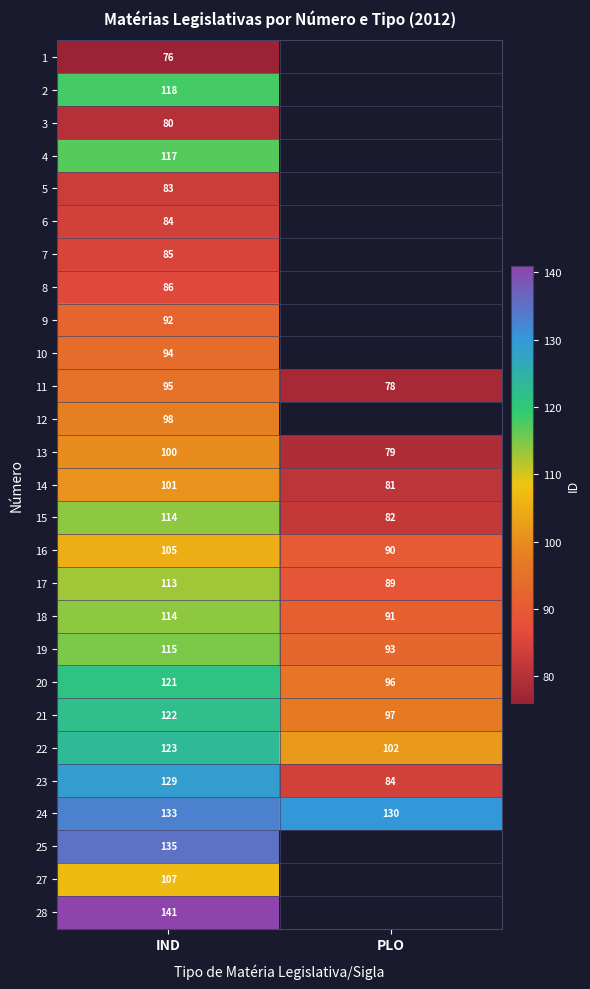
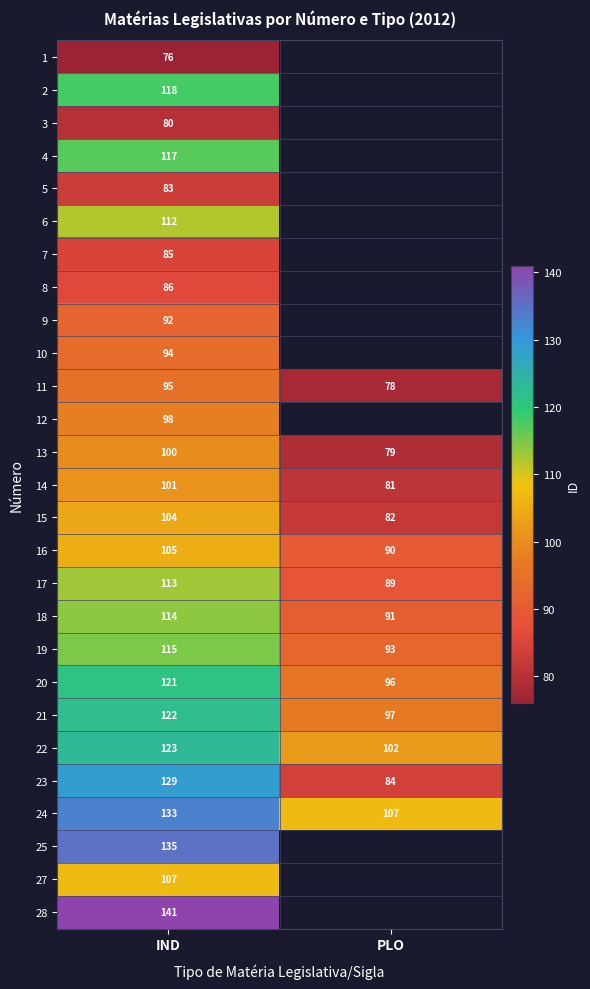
  {
    "1": {
      "IND": 76
    },
    "2": {
      "IND": 118
    },
    "3": {
      "IND": 80
    },
    "4": {
      "IND": 117
    },
    "5": {
      "IND": 83
    },
    "6": {
-     "IND": 84
+     "IND": 112
    },
    "7": {
      "IND": 85
    },
    "8": {
      "IND": 86
    },
    "9": {
      "IND": 92
    },
    "10": {
      "IND": 94
    },
    "11": {
      "IND": 95,
      "PLO": 78
    },
    "12": {
      "IND": 98
    },
    "13": {
      "IND": 100,
      "PLO": 79
    },
    "14": {
      "IND": 101,
      "PLO": 81
    },
    "15": {
-     "IND": 114,
+     "IND": 104,
      "PLO": 82
    },
    "16": {
      "IND": 105,
      "PLO": 90
    },
    "17": {
      "IND": 113,
      "PLO": 89
    },
    "18": {
      "IND": 114,
      "PLO": 91
    },
    "19": {
      "IND": 115,
      "PLO": 93
    },
    "20": {
      "IND": 121,
      "PLO": 96
    },
    "21": {
      "IND": 122,
      "PLO": 97
    },
    "22": {
      "IND": 123,
      "PLO": 102
    },
    "23": {
      "IND": 129,
      "PLO": 84
    },
    "24": {
      "IND": 133,
-     "PLO": 130
+     "PLO": 107
    },
    "25": {
      "IND": 135
    },
    "27": {
      "IND": 107
    },
    "28": {
      "IND": 141
    }
  }
